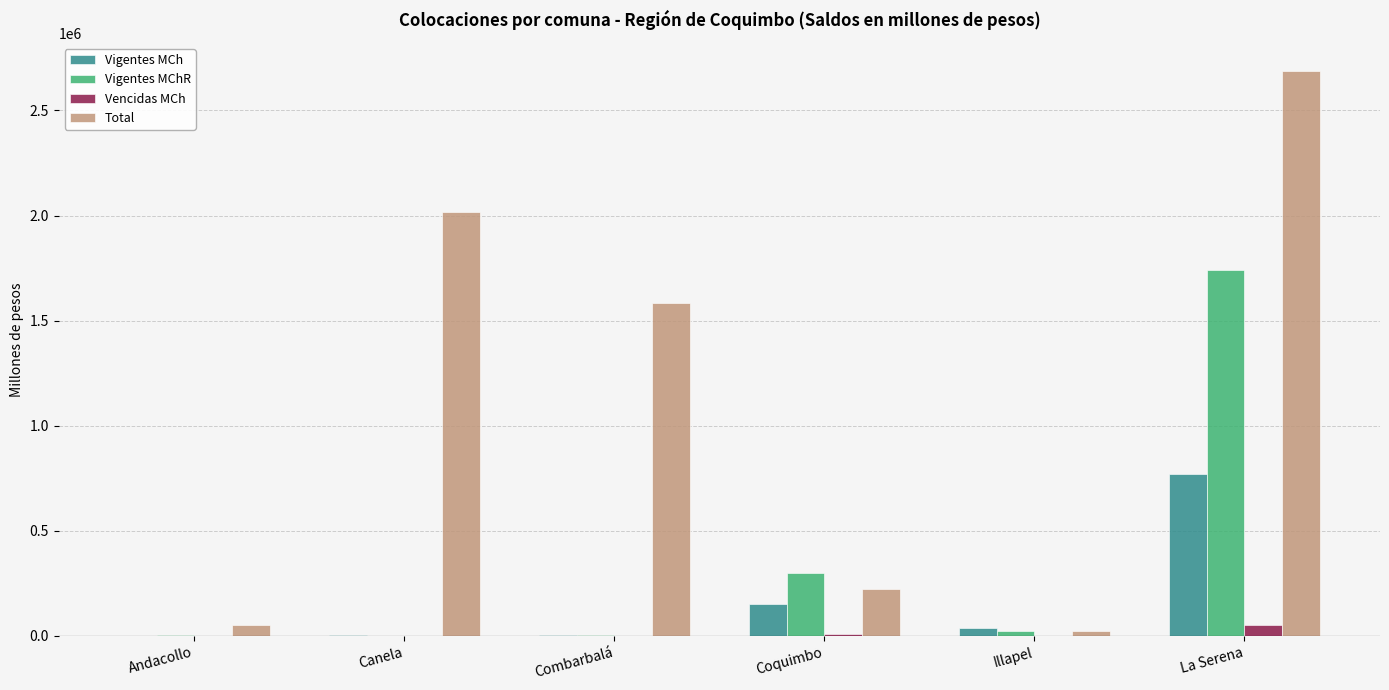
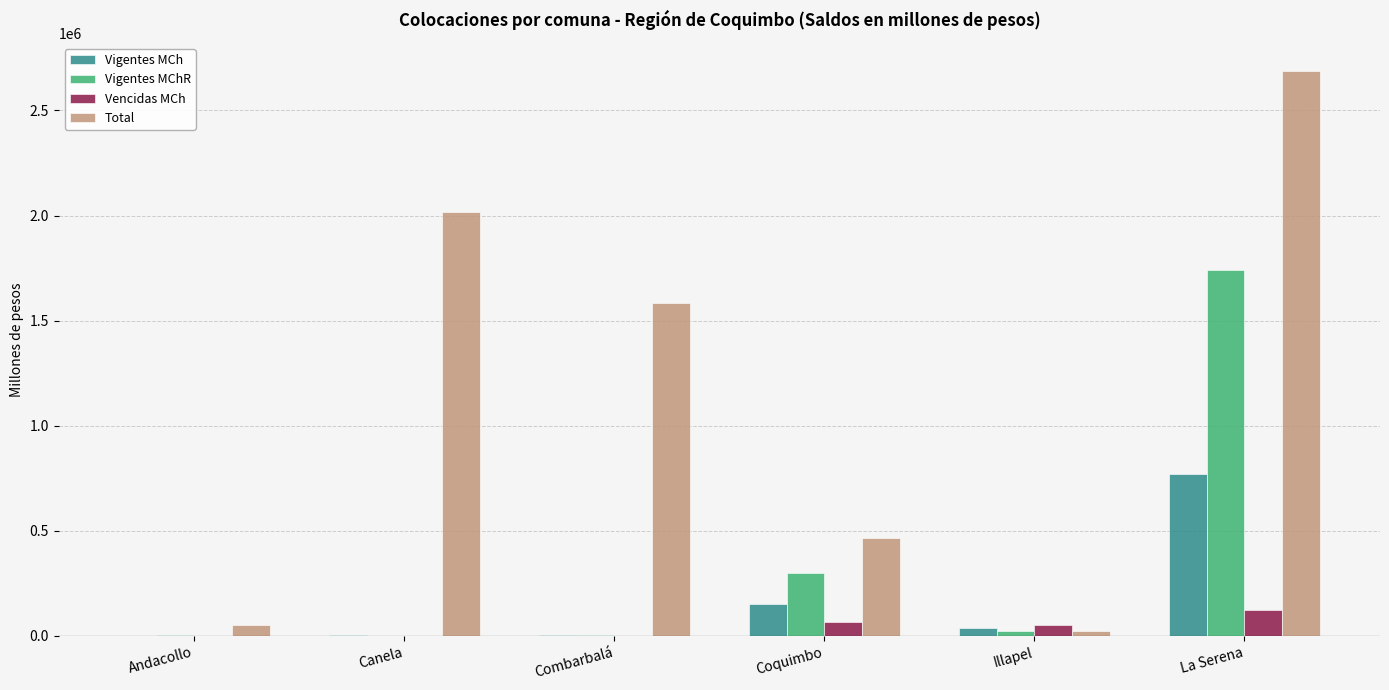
  {
    "Vencidas MCh": {
-     "Coquimbo": 10000,
-     "Illapel": 0,
-     "La Serena": 50000
+     "Coquimbo": 60000,
+     "Illapel": 50000,
+     "La Serena": 120000
    },
    "Total": {
      "Andacollo": 50000,
      "Canela": 2010000,
      "Combarbalá": 1580000,
-     "Coquimbo": 230000,
+     "Coquimbo": 470000,
      "Illapel": 20000,
      "La Serena": 2690000
    }
  }
